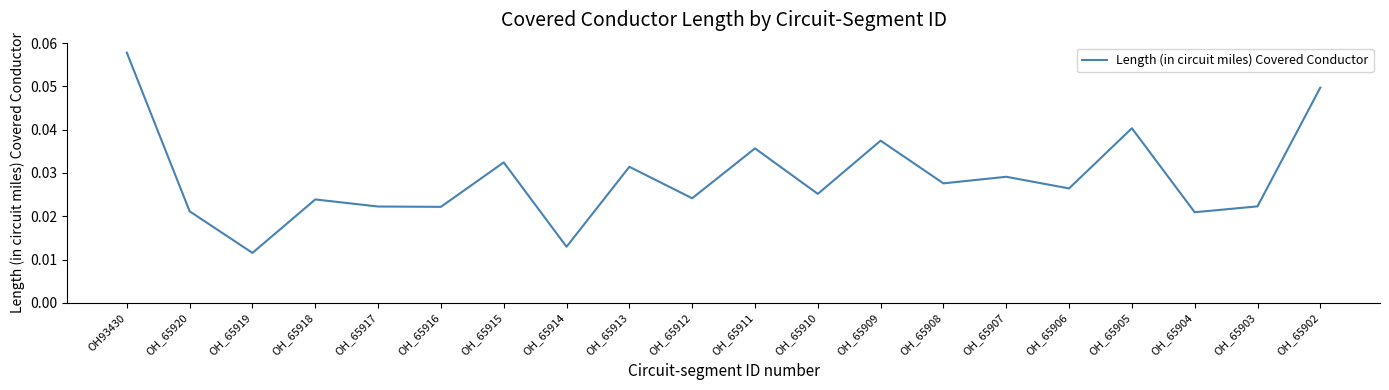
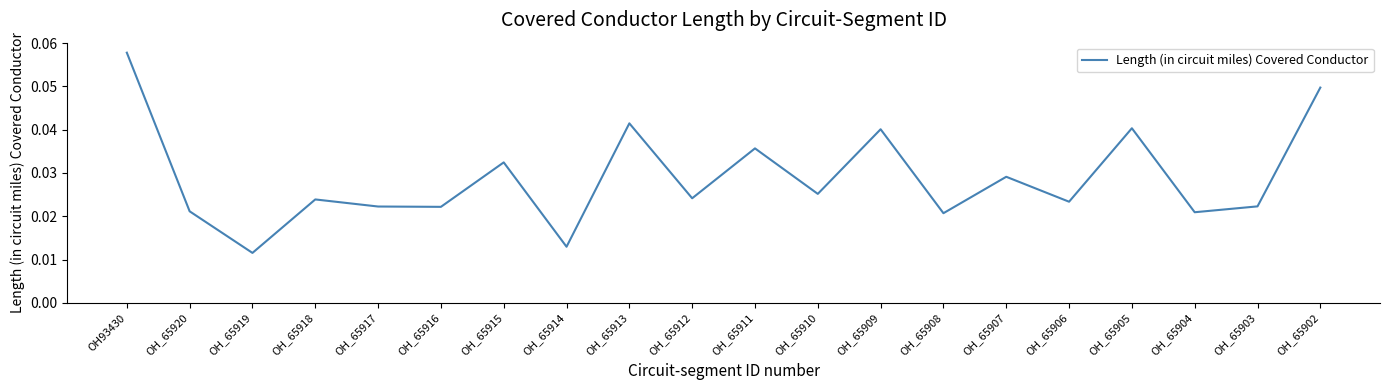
  {
    "OH93430": 0.058,
    "OH_65920": 0.021,
    "OH_65919": 0.012,
    "OH_65918": 0.024,
    "OH_65917": 0.022,
    "OH_65916": 0.022,
    "OH_65915": 0.032,
    "OH_65914": 0.013,
-   "OH_65913": 0.031,
+   "OH_65913": 0.041,
    "OH_65912": 0.024,
    "OH_65911": 0.036,
    "OH_65910": 0.025,
-   "OH_65909": 0.037,
-   "OH_65908": 0.028,
+   "OH_65909": 0.040,
+   "OH_65908": 0.021,
    "OH_65907": 0.029,
-   "OH_65906": 0.026,
+   "OH_65906": 0.023,
    "OH_65905": 0.040,
    "OH_65904": 0.021,
    "OH_65903": 0.022,
    "OH_65902": 0.050
  }
